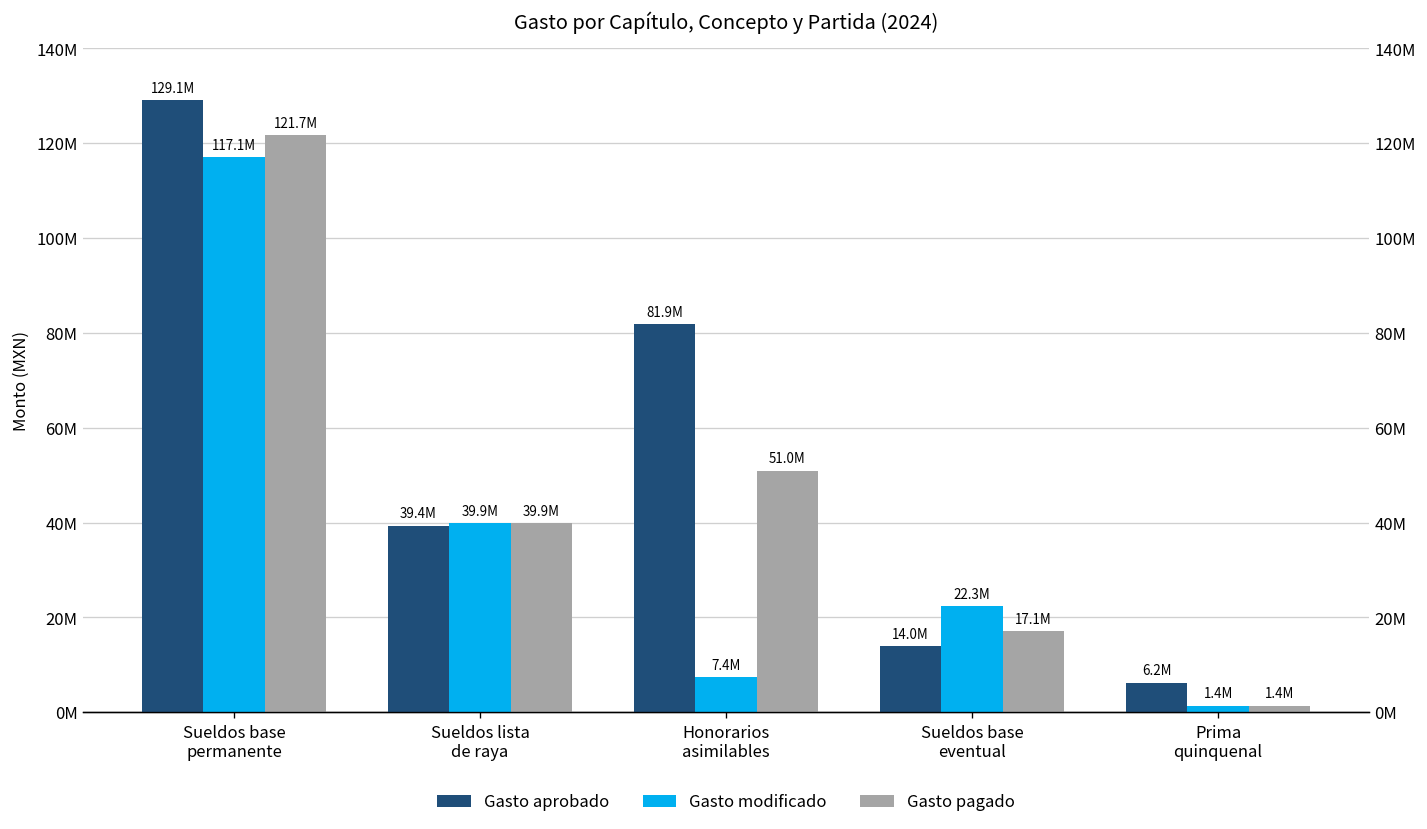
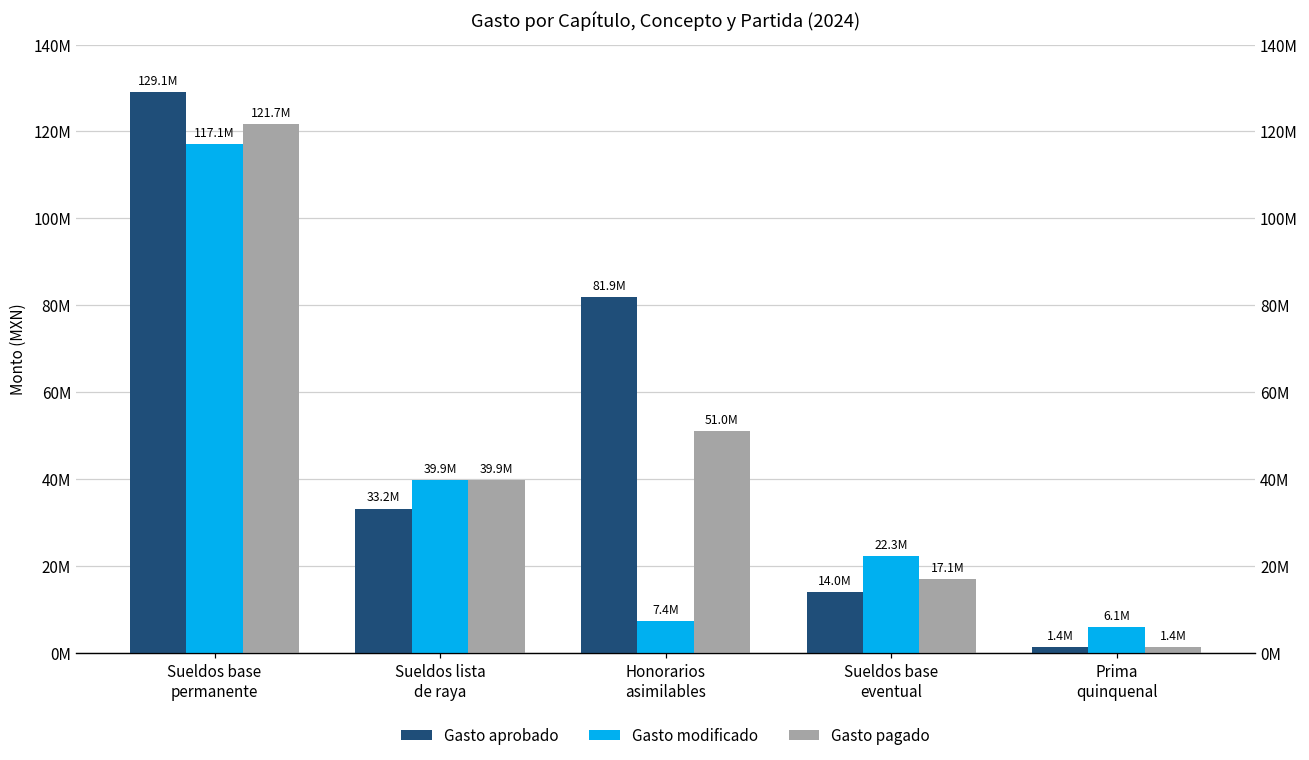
  {
    "Gasto aprobado": {
      "Sueldos base permanente": "129.1M",
-     "Sueldos lista de raya": "39.4M",
+     "Sueldos lista de raya": "33.2M",
      "Honorarios asimilables": "81.9M",
      "Sueldos base eventual": "14.0M",
-     "Prima quinquenal": "6.2M"
+     "Prima quinquenal": "1.4M"
    },
    "Gasto modificado": {
      "Sueldos base permanente": "117.1M",
      "Sueldos lista de raya": "39.9M",
      "Honorarios asimilables": "7.4M",
      "Sueldos base eventual": "22.3M",
-     "Prima quinquenal": "1.4M"
+     "Prima quinquenal": "6.1M"
    },
    "Gasto pagado": {
      "Sueldos base permanente": "121.7M",
      "Sueldos lista de raya": "39.9M",
      "Honorarios asimilables": "51.0M",
      "Sueldos base eventual": "17.1M",
      "Prima quinquenal": "1.4M"
    }
  }
